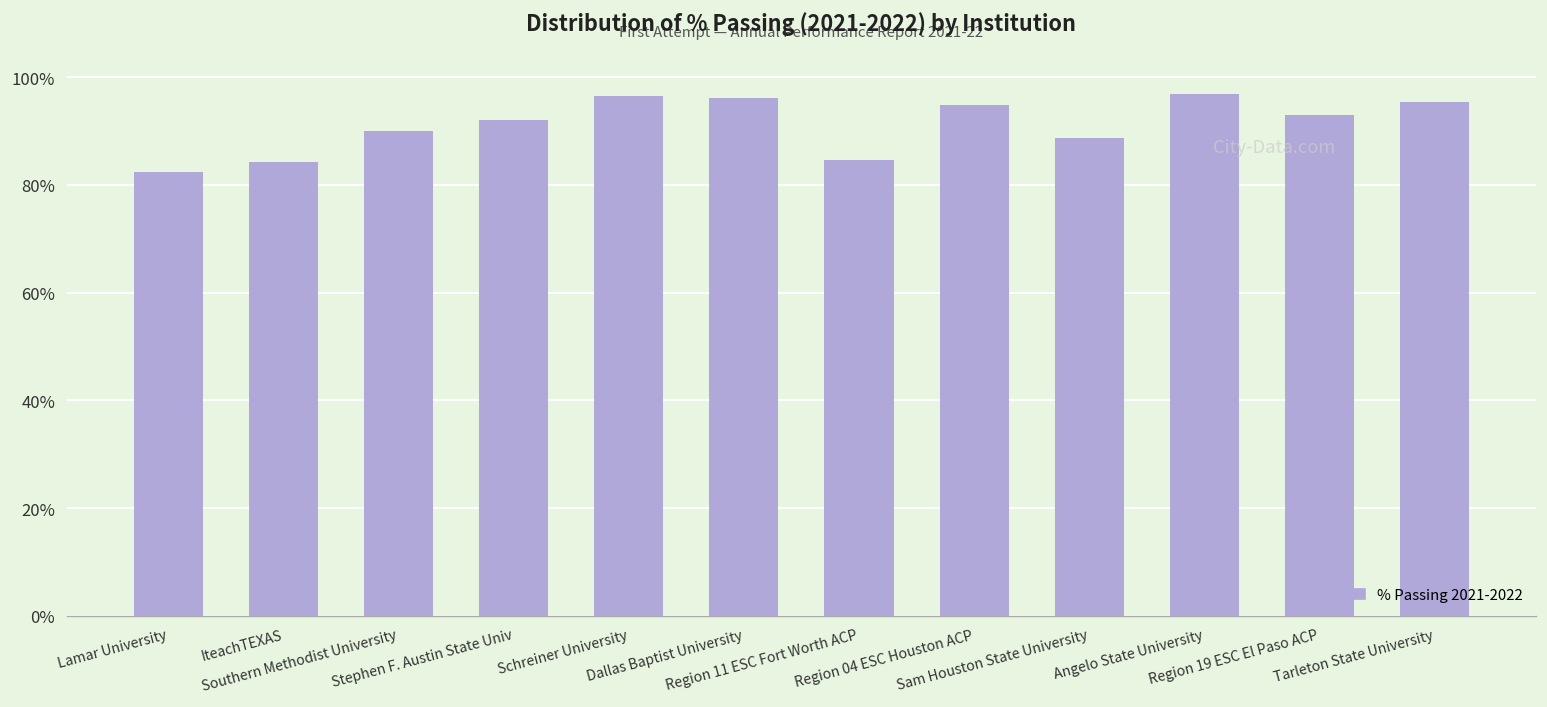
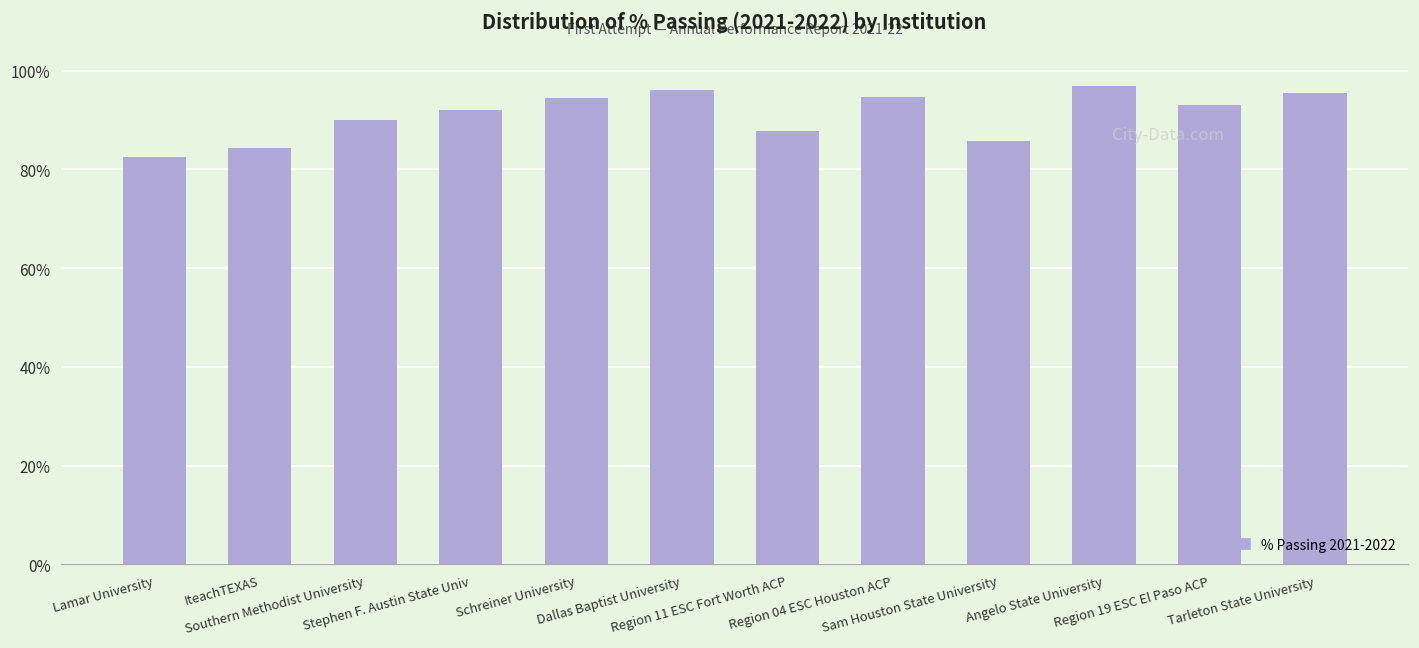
  {
    "Lamar University": "82%",
    "IteachTEXAS": "84%",
    "Southern Methodist University": "90%",
    "Stephen F. Austin State Univ": "92%",
-   "Schreiner University": "96%",
+   "Schreiner University": "94%",
    "Dallas Baptist University": "96%",
-   "Region 11 ESC Fort Worth ACP": "85%",
+   "Region 11 ESC Fort Worth ACP": "88%",
    "Region 04 ESC Houston ACP": "95%",
-   "Sam Houston State University": "89%",
+   "Sam Houston State University": "86%",
    "Angelo State University": "97%",
    "Region 19 ESC El Paso ACP": "93%",
    "Tarleton State University": "95%"
  }
